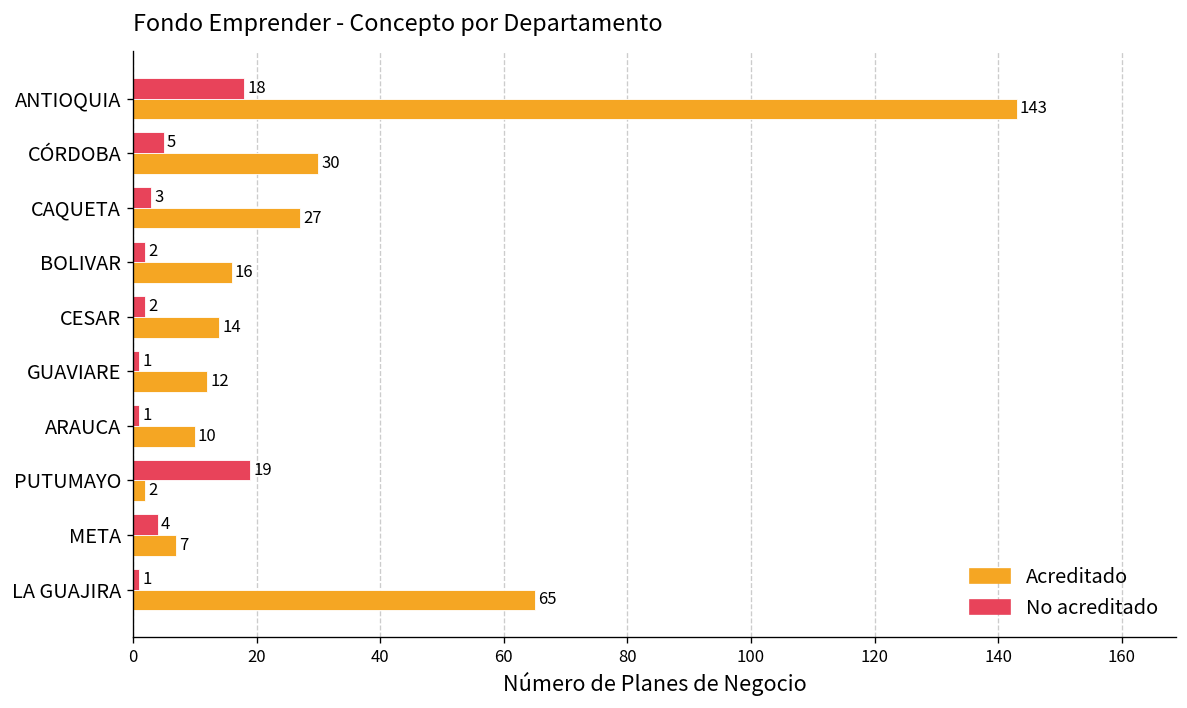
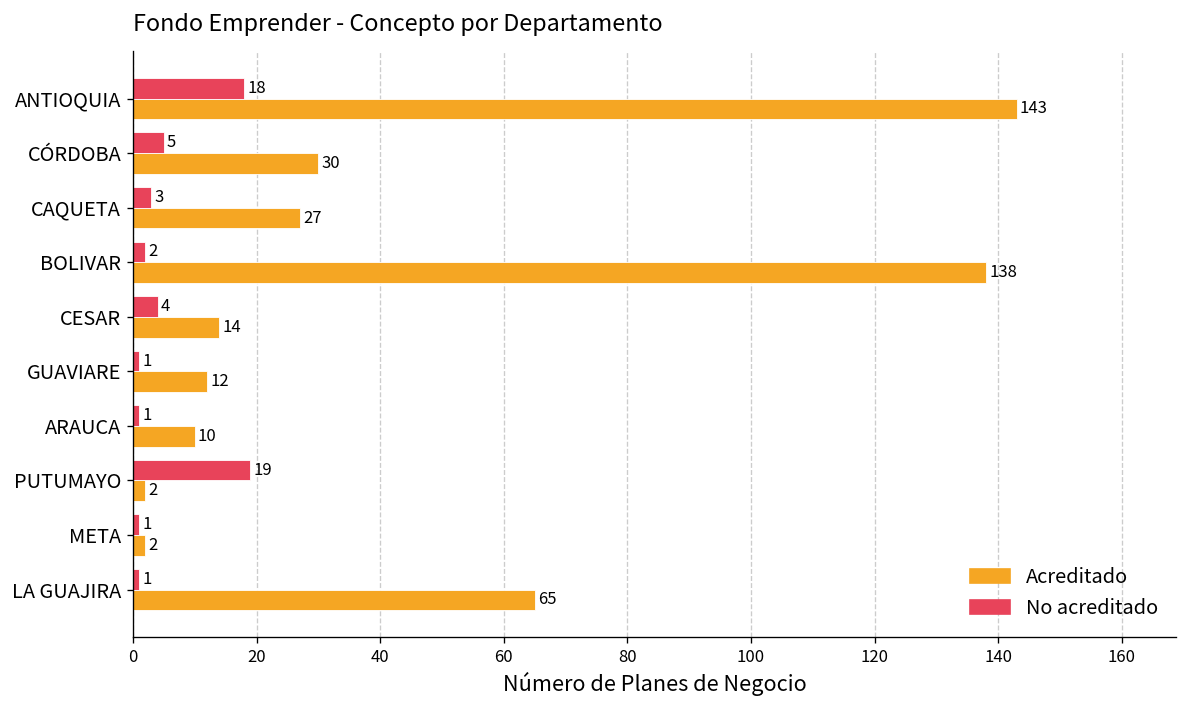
  {
    "Acreditado": {
      "ANTIOQUIA": 143,
      "CÓRDOBA": 30,
      "CAQUETA": 27,
-     "BOLIVAR": 16,
+     "BOLIVAR": 138,
      "CESAR": 14,
      "GUAVIARE": 12,
      "ARAUCA": 10,
      "PUTUMAYO": 2,
-     "META": 7,
+     "META": 2,
      "LA GUAJIRA": 65
    },
    "No acreditado": {
      "ANTIOQUIA": 18,
      "CÓRDOBA": 5,
      "CAQUETA": 3,
      "BOLIVAR": 2,
-     "CESAR": 2,
+     "CESAR": 4,
      "GUAVIARE": 1,
      "ARAUCA": 1,
      "PUTUMAYO": 19,
-     "META": 4,
+     "META": 1,
      "LA GUAJIRA": 1
    }
  }
